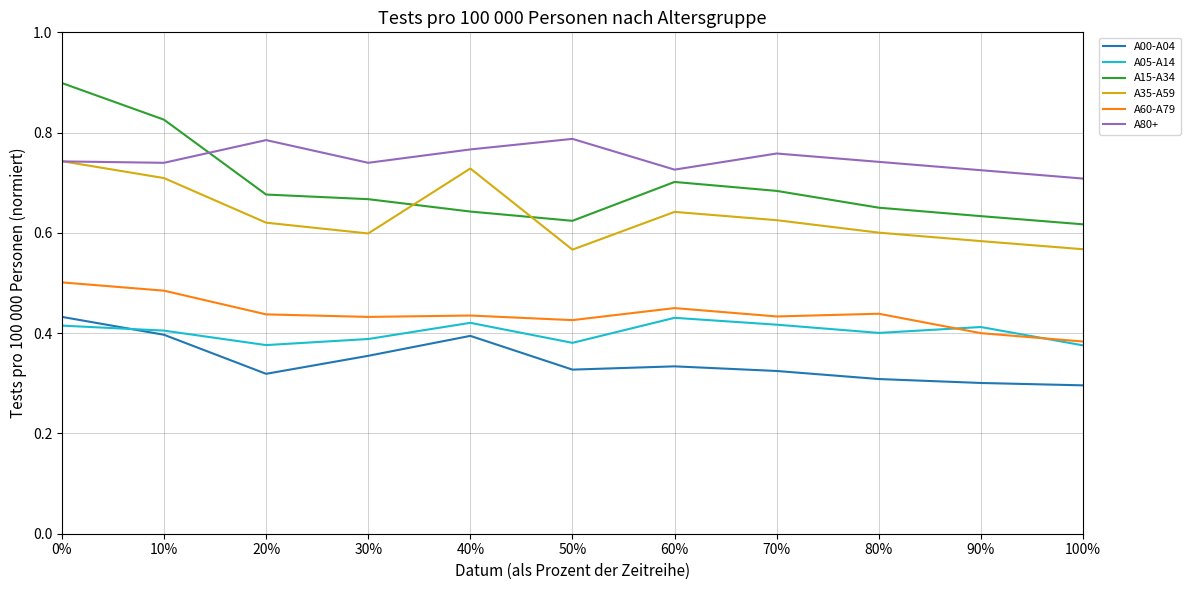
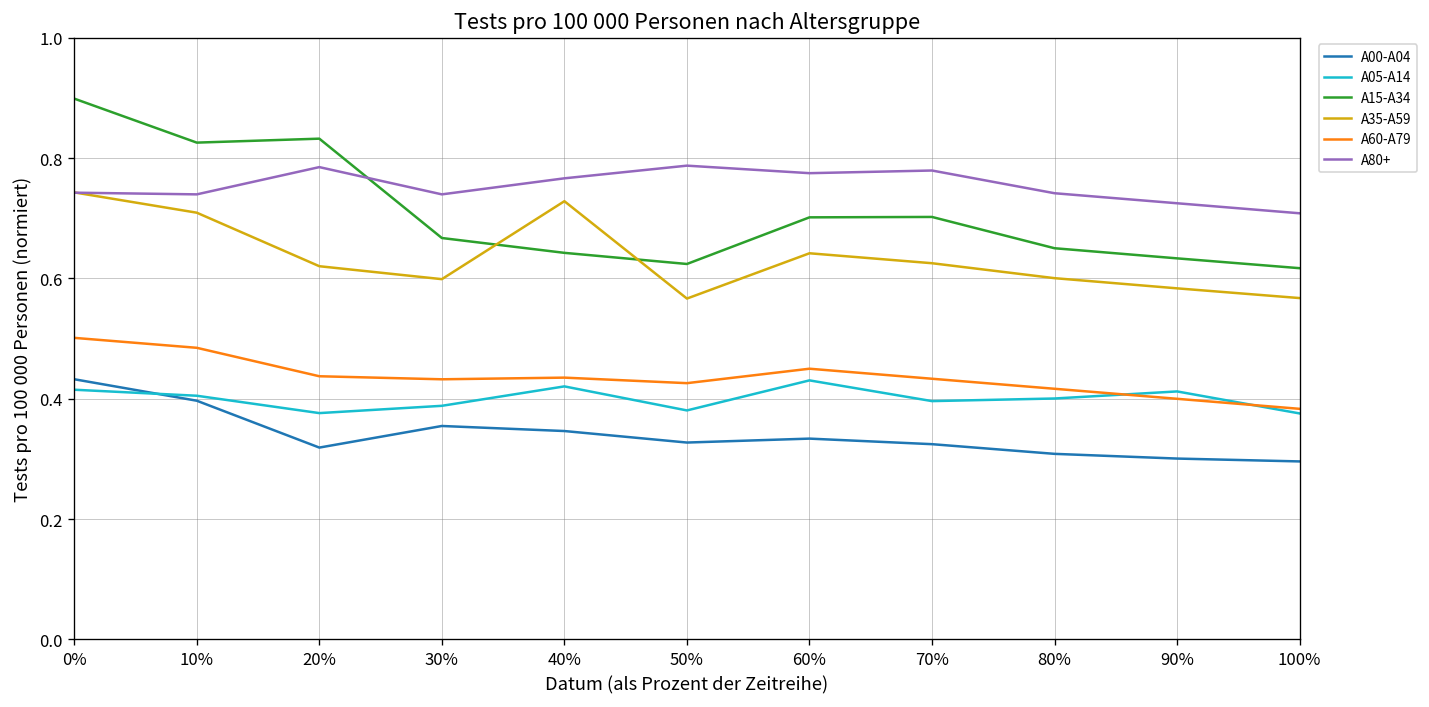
  {
    "A00-A04": {
      "0%": 0.43,
      "10%": 0.40,
      "20%": 0.32,
      "30%": 0.35,
-     "40%": 0.39,
+     "40%": 0.35,
      "50%": 0.33,
      "60%": 0.33,
      "70%": 0.32,
      "80%": 0.31,
      "90%": 0.30,
      "100%": 0.30
    },
    "A05-A14": {
      "0%": 0.42,
      "10%": 0.41,
      "20%": 0.38,
      "30%": 0.39,
      "40%": 0.42,
      "50%": 0.38,
      "60%": 0.43,
-     "70%": 0.42,
+     "70%": 0.40,
      "80%": 0.40,
      "90%": 0.41,
      "100%": 0.38
    },
    "A15-A34": {
      "0%": 0.90,
      "10%": 0.83,
-     "20%": 0.68,
+     "20%": 0.83,
      "30%": 0.67,
      "40%": 0.64,
      "50%": 0.62,
      "60%": 0.70,
-     "70%": 0.68,
+     "70%": 0.70,
      "80%": 0.65,
      "90%": 0.63,
      "100%": 0.62
    },
    "A35-A59": {
      "10%": 0.71,
      "20%": 0.62,
      "30%": 0.60,
      "40%": 0.73,
      "50%": 0.57,
      "60%": 0.64,
      "70%": 0.63,
      "80%": 0.60,
      "90%": 0.58,
      "100%": 0.57
    },
    "A60-A79": {
      "0%": 0.50,
      "10%": 0.48,
      "20%": 0.44,
      "30%": 0.43,
      "40%": 0.44,
      "50%": 0.43,
      "60%": 0.45,
      "70%": 0.43,
-     "80%": 0.44,
+     "80%": 0.42,
      "90%": 0.40,
      "100%": 0.38
    },
    "A80+": {
      "10%": 0.74,
      "20%": 0.79,
      "30%": 0.74,
      "40%": 0.77,
      "50%": 0.79,
-     "60%": 0.73,
-     "70%": 0.76,
+     "60%": 0.78,
+     "70%": 0.78,
      "80%": 0.74,
      "90%": 0.73,
      "100%": 0.71
    }
  }
